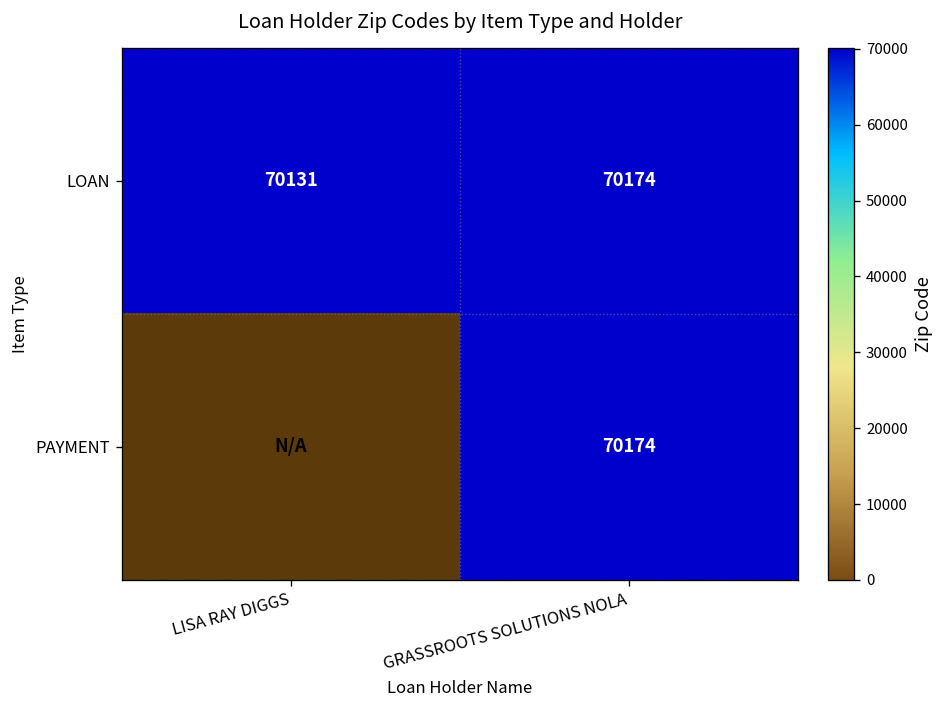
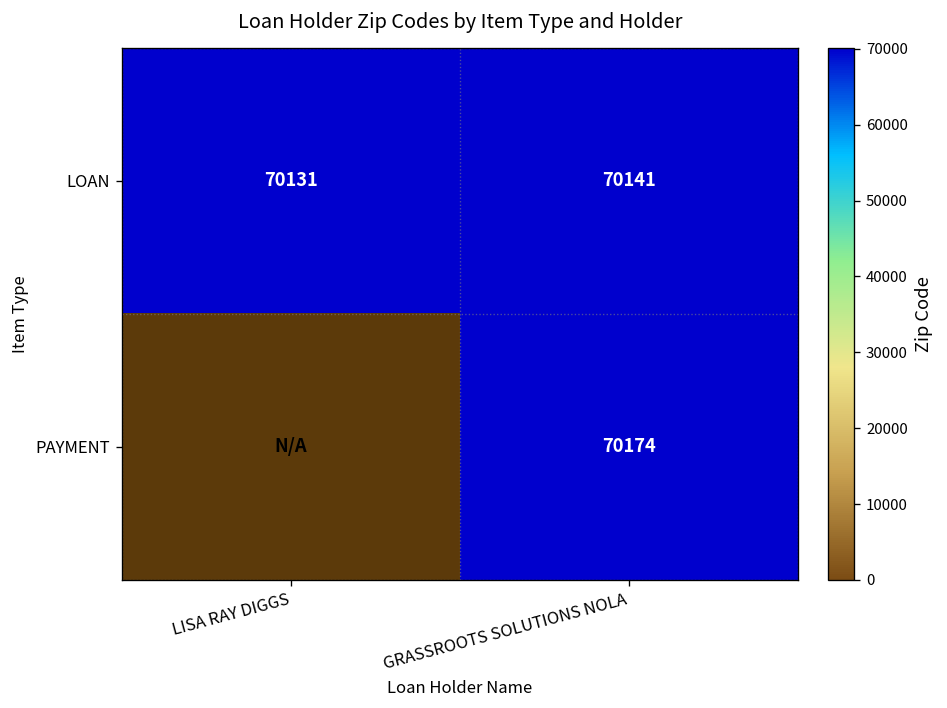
  {
    "LOAN": {
      "LISA RAY DIGGS": 70131,
-     "GRASSROOTS SOLUTIONS NOLA": 70174
+     "GRASSROOTS SOLUTIONS NOLA": 70141
    },
    "PAYMENT": {
      "GRASSROOTS SOLUTIONS NOLA": 70174
    }
  }
